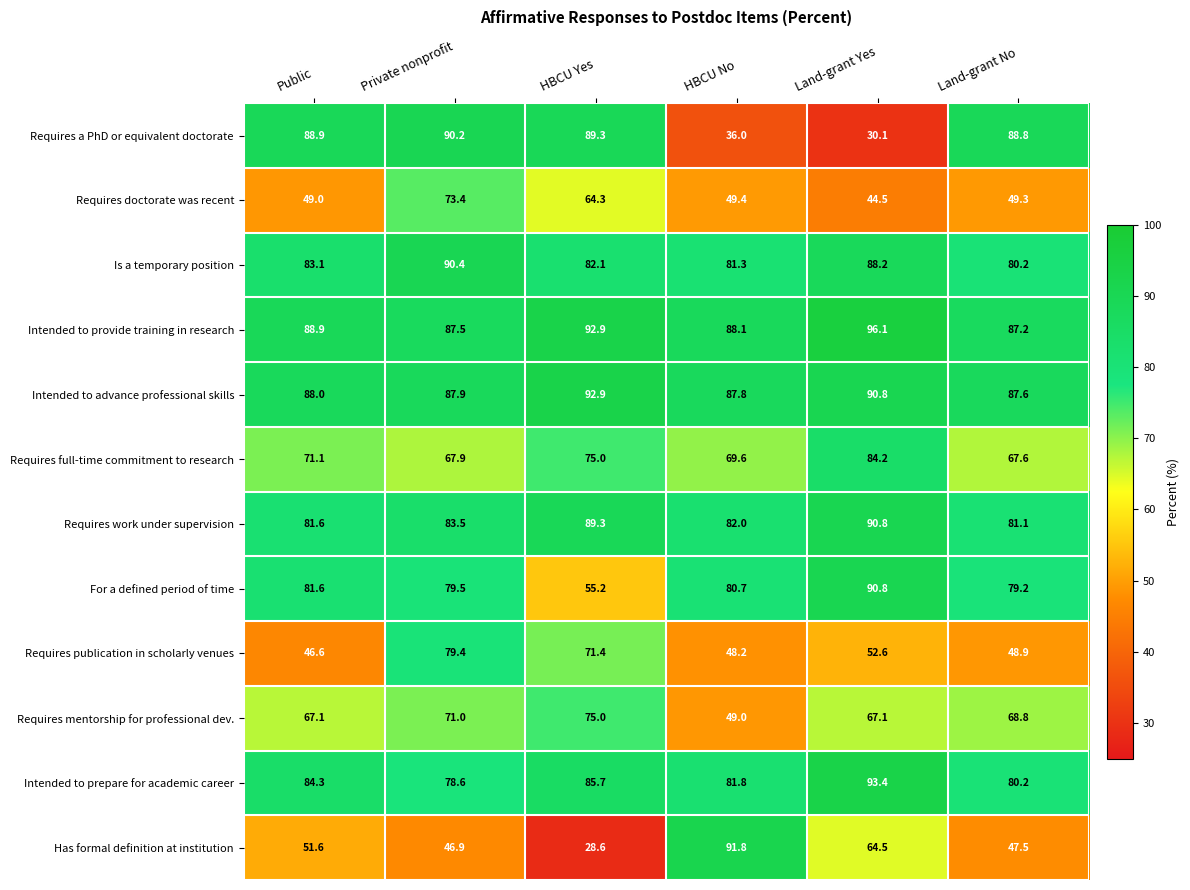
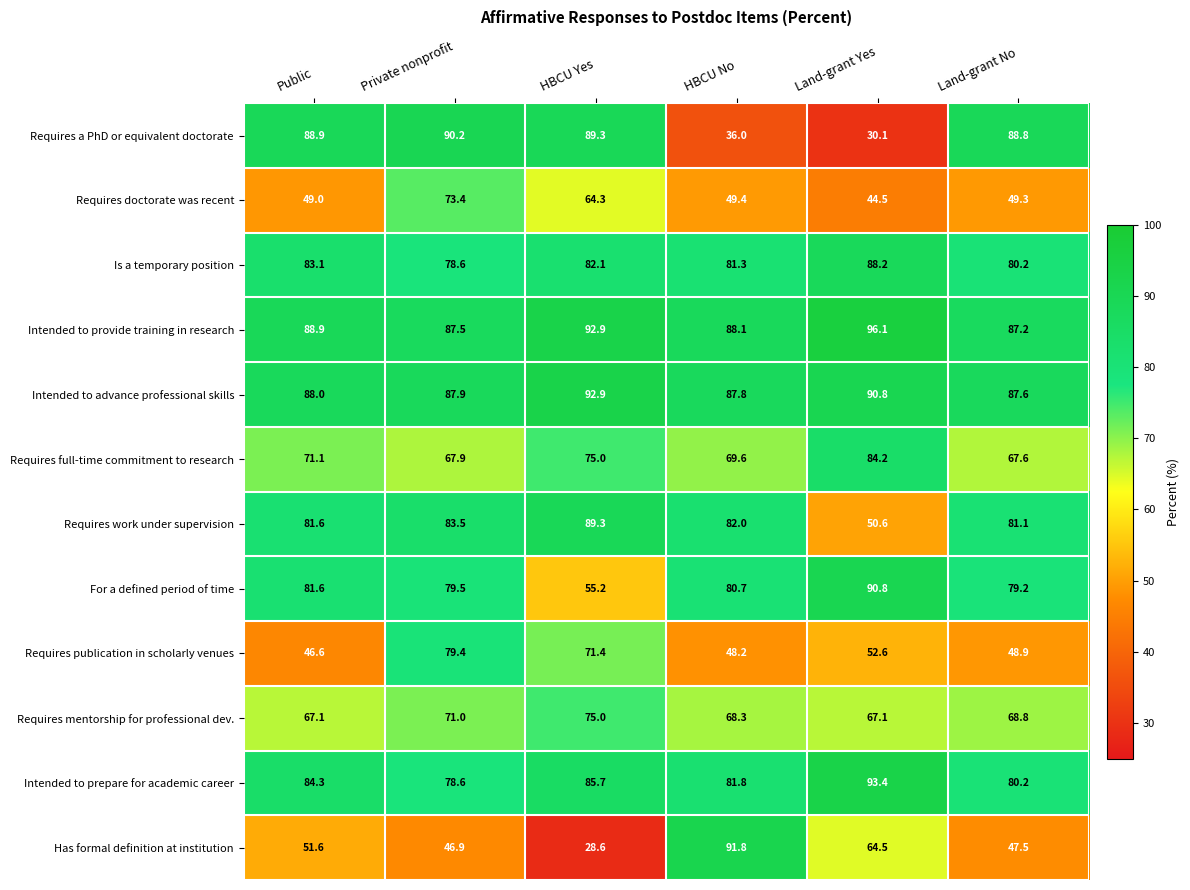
  {
    "Requires a PhD or equivalent doctorate": {
      "Public": 88.9,
      "Private nonprofit": 90.2,
      "HBCU Yes": 89.3,
      "HBCU No": 36.0,
      "Land-grant Yes": 30.1,
      "Land-grant No": 88.8
    },
    "Requires doctorate was recent": {
      "Public": 49.0,
      "Private nonprofit": 73.4,
      "HBCU Yes": 64.3,
      "HBCU No": 49.4,
      "Land-grant Yes": 44.5,
      "Land-grant No": 49.3
    },
    "Is a temporary position": {
      "Public": 83.1,
-     "Private nonprofit": 90.4,
+     "Private nonprofit": 78.6,
      "HBCU Yes": 82.1,
      "HBCU No": 81.3,
      "Land-grant Yes": 88.2,
      "Land-grant No": 80.2
    },
    "Intended to provide training in research": {
      "Public": 88.9,
      "Private nonprofit": 87.5,
      "HBCU Yes": 92.9,
      "HBCU No": 88.1,
      "Land-grant Yes": 96.1,
      "Land-grant No": 87.2
    },
    "Intended to advance professional skills": {
      "Public": 88.0,
      "Private nonprofit": 87.9,
      "HBCU Yes": 92.9,
      "HBCU No": 87.8,
      "Land-grant Yes": 90.8,
      "Land-grant No": 87.6
    },
    "Requires full-time commitment to research": {
      "Public": 71.1,
      "Private nonprofit": 67.9,
      "HBCU Yes": 75.0,
      "HBCU No": 69.6,
      "Land-grant Yes": 84.2,
      "Land-grant No": 67.6
    },
    "Requires work under supervision": {
      "Public": 81.6,
      "Private nonprofit": 83.5,
      "HBCU Yes": 89.3,
      "HBCU No": 82.0,
-     "Land-grant Yes": 90.8,
+     "Land-grant Yes": 50.6,
      "Land-grant No": 81.1
    },
    "For a defined period of time": {
      "Public": 81.6,
      "Private nonprofit": 79.5,
      "HBCU Yes": 55.2,
      "HBCU No": 80.7,
      "Land-grant Yes": 90.8,
      "Land-grant No": 79.2
    },
    "Requires publication in scholarly venues": {
      "Public": 46.6,
      "Private nonprofit": 79.4,
      "HBCU Yes": 71.4,
      "HBCU No": 48.2,
      "Land-grant Yes": 52.6,
      "Land-grant No": 48.9
    },
    "Requires mentorship for professional dev.": {
      "Public": 67.1,
      "Private nonprofit": 71.0,
      "HBCU Yes": 75.0,
-     "HBCU No": 49.0,
+     "HBCU No": 68.3,
      "Land-grant Yes": 67.1,
      "Land-grant No": 68.8
    },
    "Intended to prepare for academic career": {
      "Public": 84.3,
      "Private nonprofit": 78.6,
      "HBCU Yes": 85.7,
      "HBCU No": 81.8,
      "Land-grant Yes": 93.4,
      "Land-grant No": 80.2
    },
    "Has formal definition at institution": {
      "Public": 51.6,
      "Private nonprofit": 46.9,
      "HBCU Yes": 28.6,
      "HBCU No": 91.8,
      "Land-grant Yes": 64.5,
      "Land-grant No": 47.5
    }
  }
